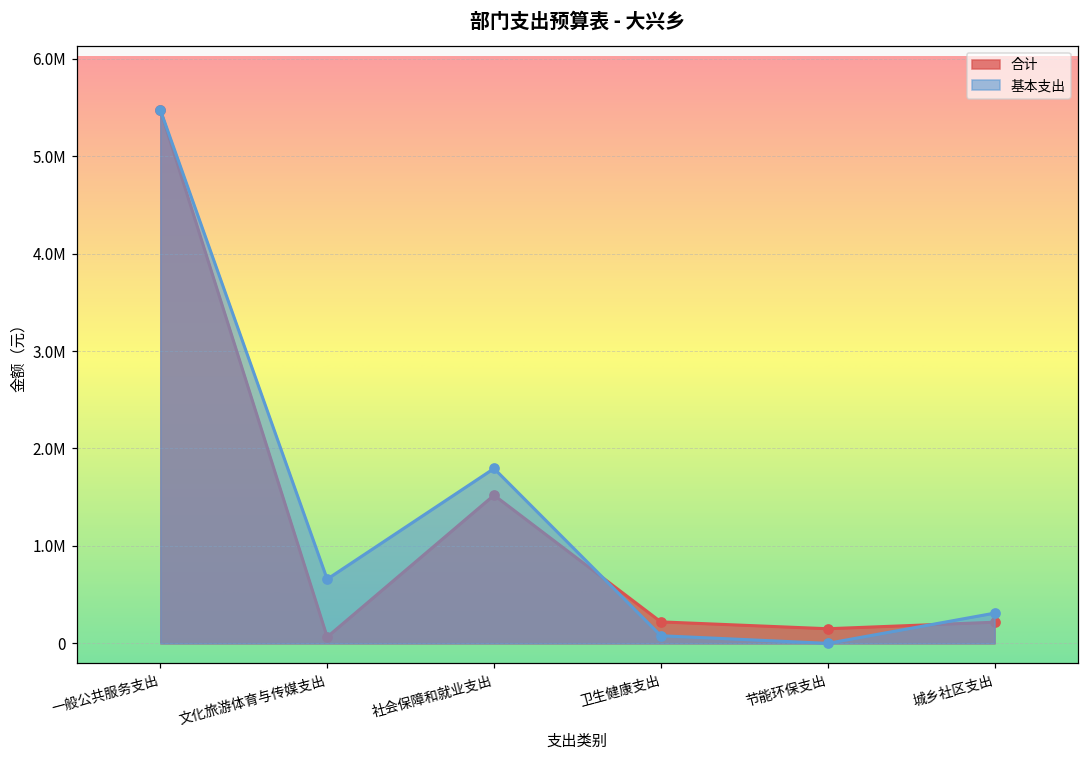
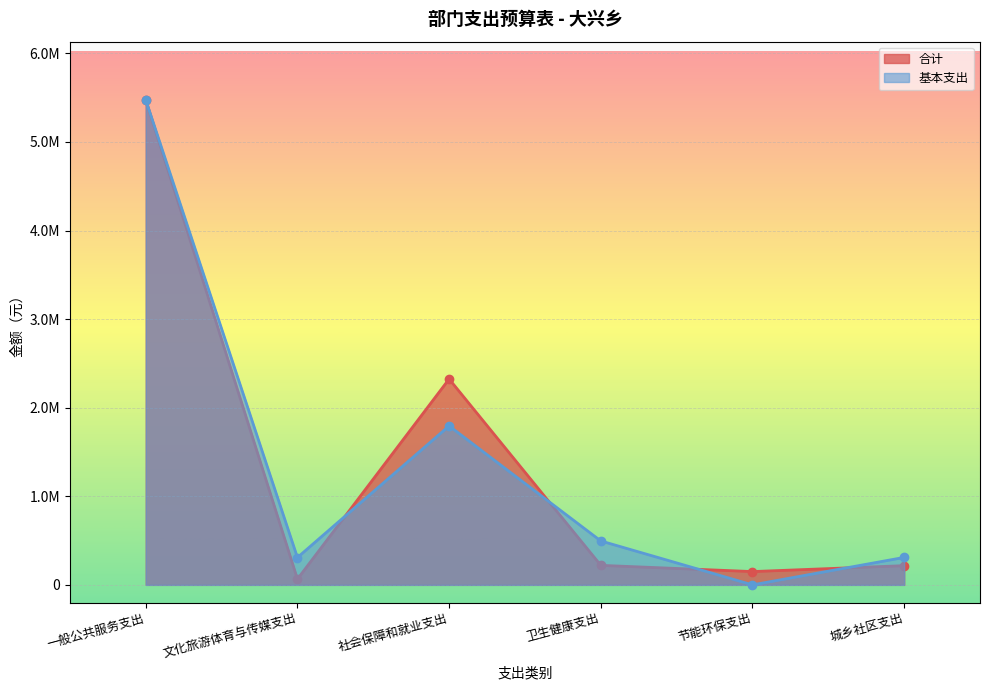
  {
    "合计": {
      "文化旅游体育与传媒支出": 100000,
-     "社会保障和就业支出": 1500000,
+     "社会保障和就业支出": 2300000,
      "卫生健康支出": 200000,
      "节能环保支出": 200000,
      "城乡社区支出": 200000
    },
    "基本支出": {
-     "文化旅游体育与传媒支出": 700000,
+     "文化旅游体育与传媒支出": 300000,
      "社会保障和就业支出": 1800000,
-     "卫生健康支出": 100000,
+     "卫生健康支出": 500000,
      "节能环保支出": 0,
      "城乡社区支出": 300000
    }
  }
